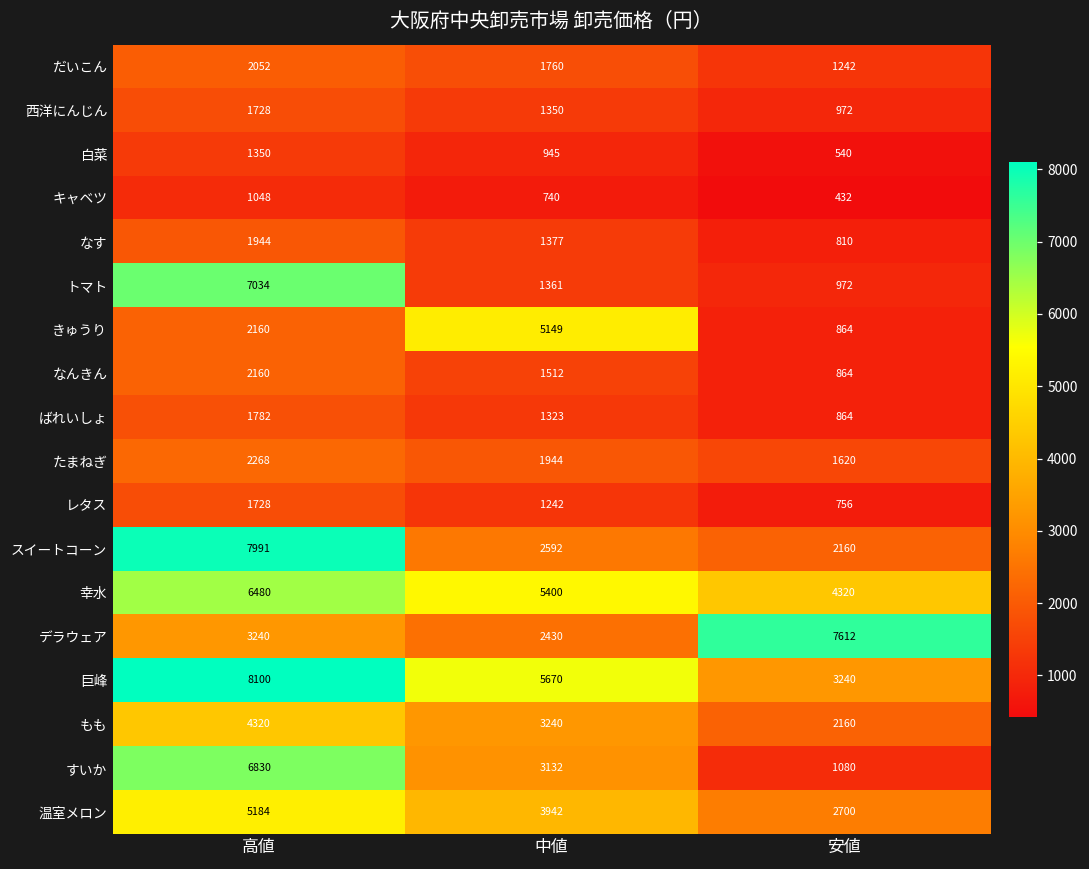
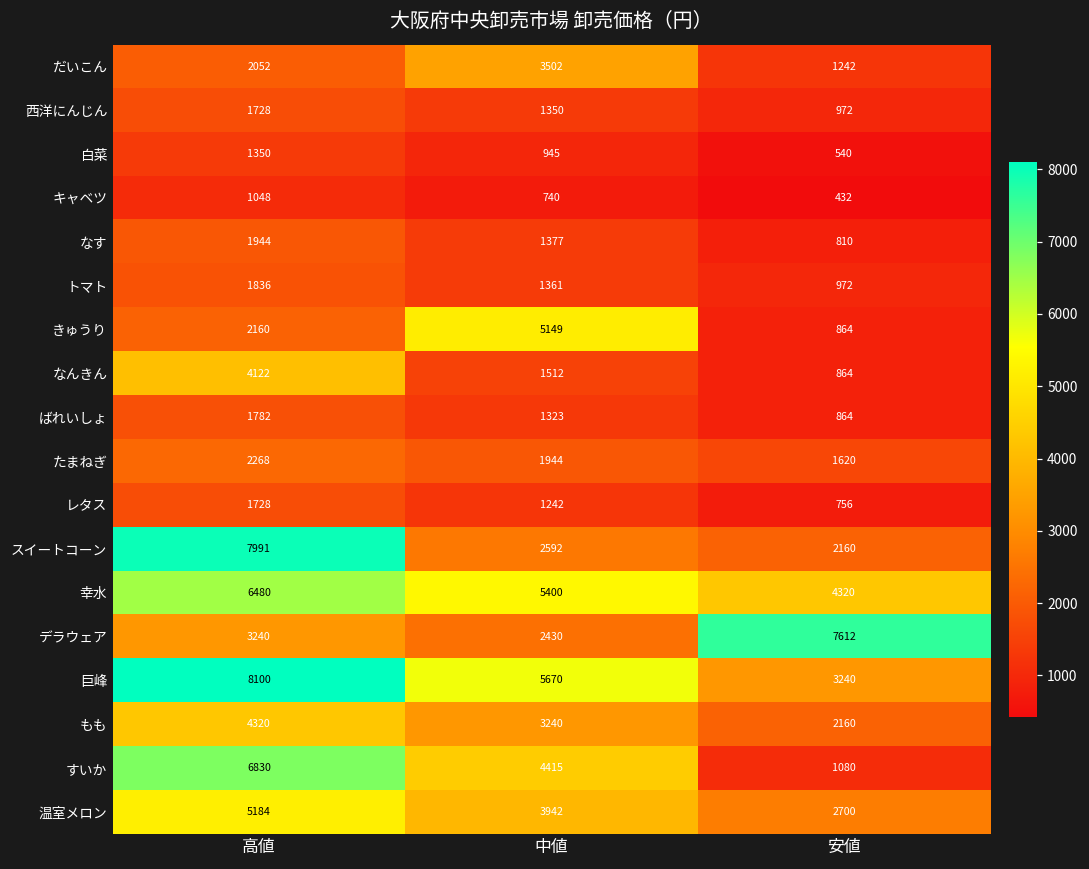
  {
    "だいこん": {
      "高値": 2052,
-     "中値": 1760,
+     "中値": 3502,
      "安値": 1242
    },
    "西洋にんじん": {
      "高値": 1728,
      "中値": 1350,
      "安値": 972
    },
    "白菜": {
      "高値": 1350,
      "中値": 945,
      "安値": 540
    },
    "キャベツ": {
      "高値": 1048,
      "中値": 740,
      "安値": 432
    },
    "なす": {
      "高値": 1944,
      "中値": 1377,
      "安値": 810
    },
    "トマト": {
-     "高値": 7034,
+     "高値": 1836,
      "中値": 1361,
      "安値": 972
    },
    "きゅうり": {
      "高値": 2160,
      "中値": 5149,
      "安値": 864
    },
    "なんきん": {
-     "高値": 2160,
+     "高値": 4122,
      "中値": 1512,
      "安値": 864
    },
    "ばれいしょ": {
      "高値": 1782,
      "中値": 1323,
      "安値": 864
    },
    "たまねぎ": {
      "高値": 2268,
      "中値": 1944,
      "安値": 1620
    },
    "レタス": {
      "高値": 1728,
      "中値": 1242,
      "安値": 756
    },
    "スイートコーン": {
      "高値": 7991,
      "中値": 2592,
      "安値": 2160
    },
    "幸水": {
      "高値": 6480,
      "中値": 5400,
      "安値": 4320
    },
    "デラウェア": {
      "高値": 3240,
      "中値": 2430,
      "安値": 7612
    },
    "巨峰": {
      "高値": 8100,
      "中値": 5670,
      "安値": 3240
    },
    "もも": {
      "高値": 4320,
      "中値": 3240,
      "安値": 2160
    },
    "すいか": {
      "高値": 6830,
-     "中値": 3132,
+     "中値": 4415,
      "安値": 1080
    },
    "温室メロン": {
      "高値": 5184,
      "中値": 3942,
      "安値": 2700
    }
  }
